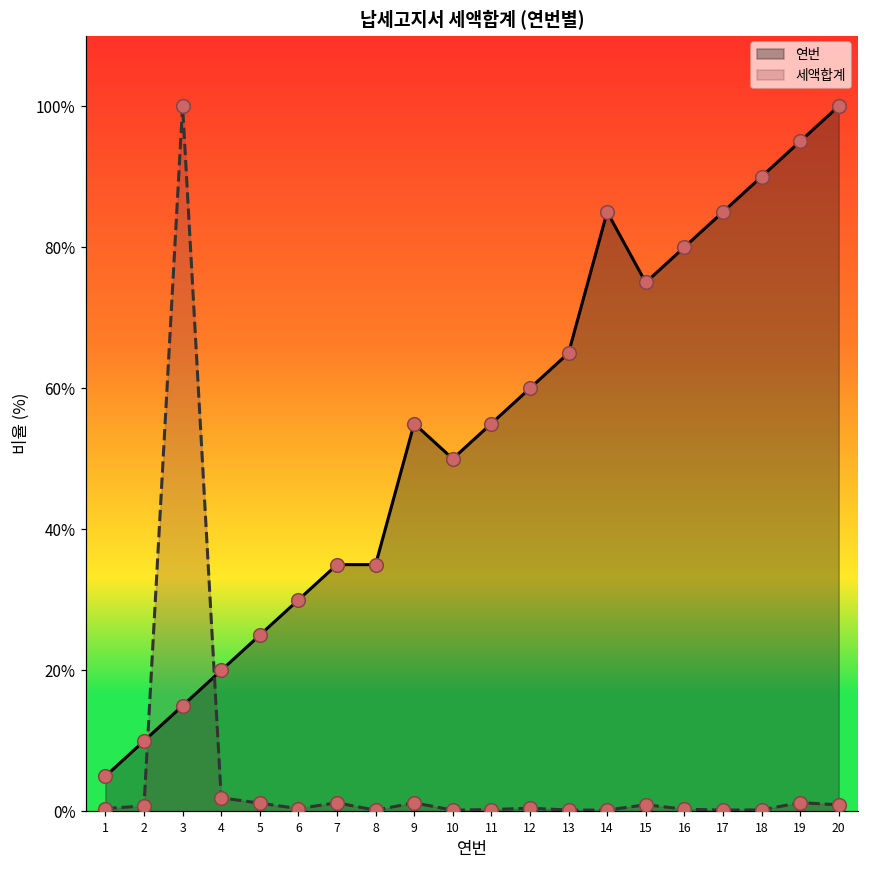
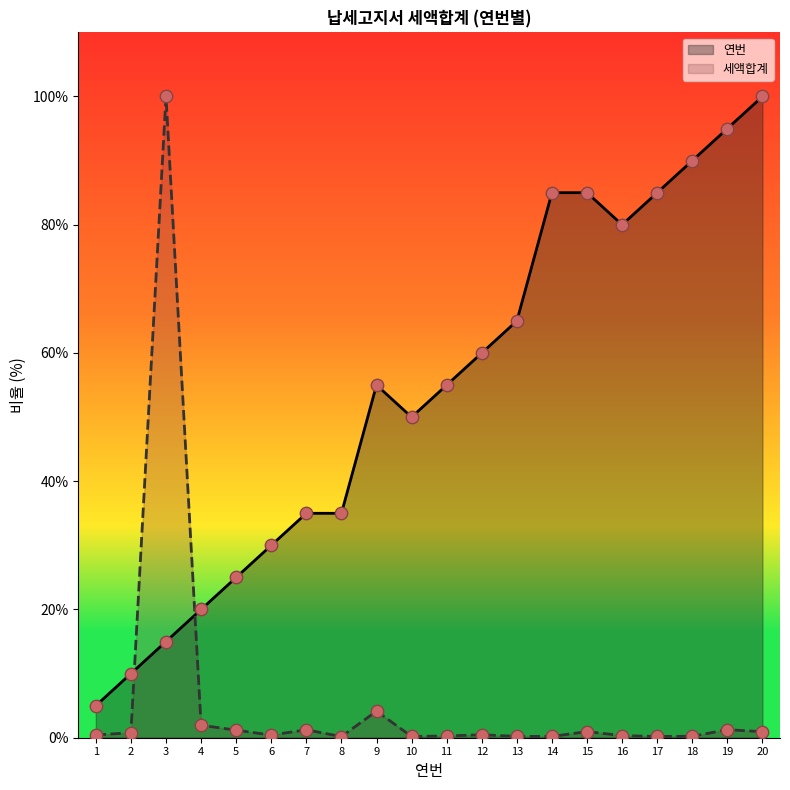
  {
    "연번": {
      "1": "5%",
      "2": "10%",
      "3": "15%",
      "4": "20%",
      "5": "25%",
      "6": "30%",
      "7": "35%",
      "8": "35%",
      "9": "55%",
      "10": "50%",
      "11": "55%",
      "12": "60%",
      "13": "65%",
      "14": "85%",
-     "15": "75%",
+     "15": "85%",
      "16": "80%",
      "17": "85%",
      "18": "90%",
      "19": "95%",
      "20": "100%"
    },
    "세액합계": {
      "1": "0%",
      "2": "1%",
      "3": "100%",
      "4": "2%",
      "5": "1%",
      "6": "0%",
      "7": "1%",
      "8": "0%",
-     "9": "1%",
+     "9": "4%",
      "10": "0%",
      "11": "0%",
      "12": "0%",
      "13": "0%",
      "14": "0%",
      "15": "1%",
      "16": "0%",
      "17": "0%",
      "18": "0%",
      "19": "1%",
      "20": "1%"
    }
  }
